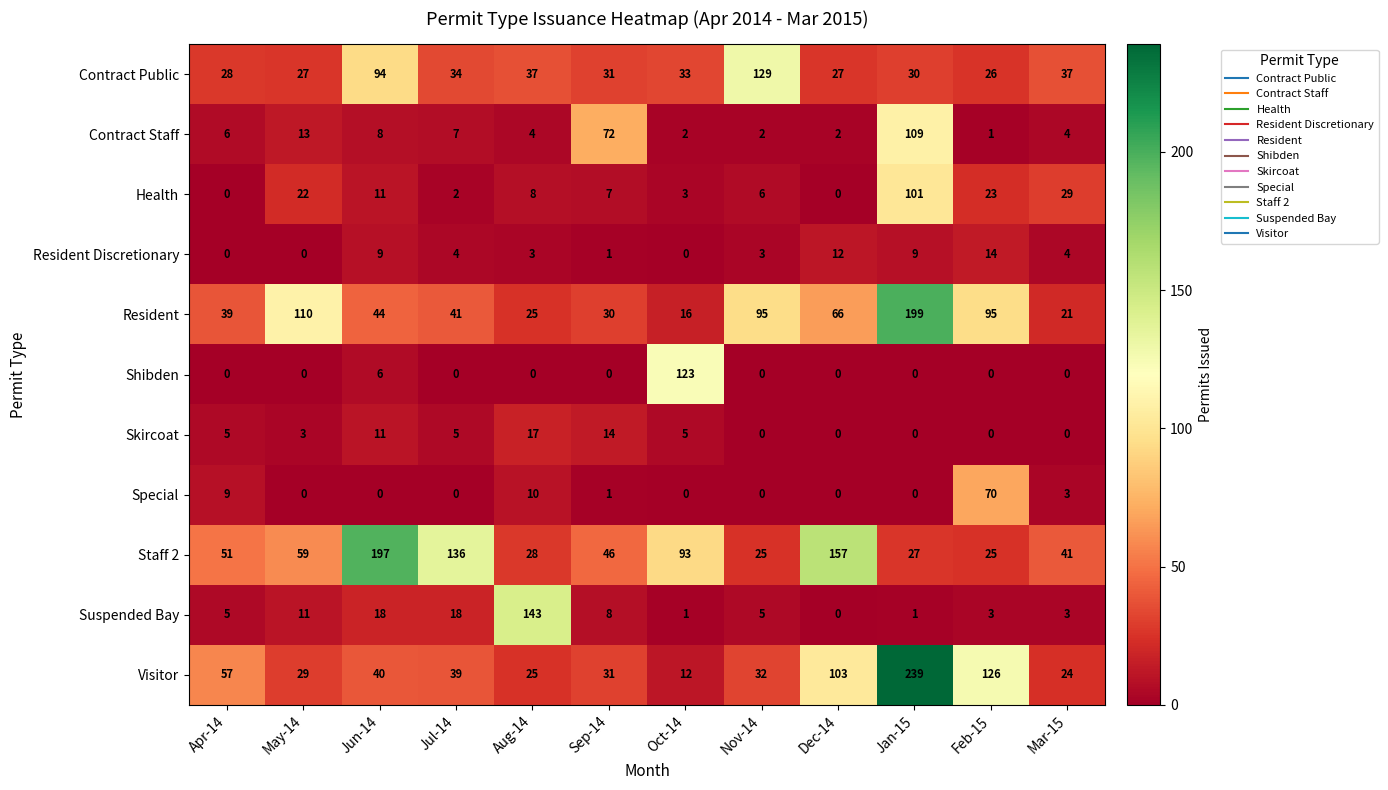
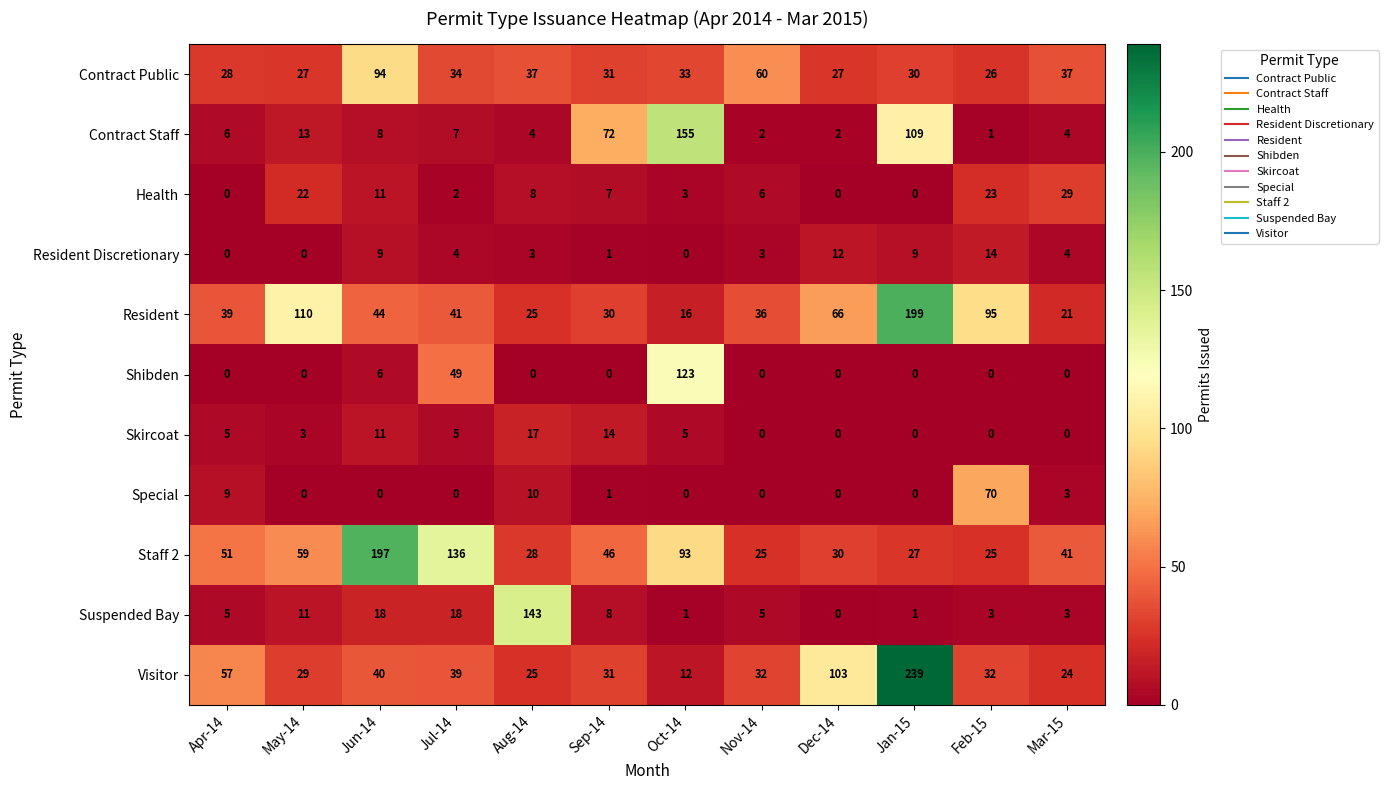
  {
    "Contract Public": {
      "Apr-14": 28,
      "May-14": 27,
      "Jun-14": 94,
      "Jul-14": 34,
      "Aug-14": 37,
      "Sep-14": 31,
      "Oct-14": 33,
-     "Nov-14": 129,
+     "Nov-14": 60,
      "Dec-14": 27,
      "Jan-15": 30,
      "Feb-15": 26,
      "Mar-15": 37
    },
    "Contract Staff": {
      "Apr-14": 6,
      "May-14": 13,
      "Jun-14": 8,
      "Jul-14": 7,
      "Aug-14": 4,
      "Sep-14": 72,
-     "Oct-14": 2,
+     "Oct-14": 155,
      "Nov-14": 2,
      "Dec-14": 2,
      "Jan-15": 109,
      "Feb-15": 1,
      "Mar-15": 4
    },
    "Health": {
      "Apr-14": 0,
      "May-14": 22,
      "Jun-14": 11,
      "Jul-14": 2,
      "Aug-14": 8,
      "Sep-14": 7,
      "Oct-14": 3,
      "Nov-14": 6,
      "Dec-14": 0,
-     "Jan-15": 101,
+     "Jan-15": 0,
      "Feb-15": 23,
      "Mar-15": 29
    },
    "Resident Discretionary": {
      "Apr-14": 0,
      "May-14": 0,
      "Jun-14": 9,
      "Jul-14": 4,
      "Aug-14": 3,
      "Sep-14": 1,
      "Oct-14": 0,
      "Nov-14": 3,
      "Dec-14": 12,
      "Jan-15": 9,
      "Feb-15": 14,
      "Mar-15": 4
    },
    "Resident": {
      "Apr-14": 39,
      "May-14": 110,
      "Jun-14": 44,
      "Jul-14": 41,
      "Aug-14": 25,
      "Sep-14": 30,
      "Oct-14": 16,
-     "Nov-14": 95,
+     "Nov-14": 36,
      "Dec-14": 66,
      "Jan-15": 199,
      "Feb-15": 95,
      "Mar-15": 21
    },
    "Shibden": {
      "Apr-14": 0,
      "May-14": 0,
      "Jun-14": 6,
-     "Jul-14": 0,
+     "Jul-14": 49,
      "Aug-14": 0,
      "Sep-14": 0,
      "Oct-14": 123,
      "Nov-14": 0,
      "Dec-14": 0,
      "Jan-15": 0,
      "Feb-15": 0,
      "Mar-15": 0
    },
    "Skircoat": {
      "Apr-14": 5,
      "May-14": 3,
      "Jun-14": 11,
      "Jul-14": 5,
      "Aug-14": 17,
      "Sep-14": 14,
      "Oct-14": 5,
      "Nov-14": 0,
      "Dec-14": 0,
      "Jan-15": 0,
      "Feb-15": 0,
      "Mar-15": 0
    },
    "Special": {
      "Apr-14": 9,
      "May-14": 0,
      "Jun-14": 0,
      "Jul-14": 0,
      "Aug-14": 10,
      "Sep-14": 1,
      "Oct-14": 0,
      "Nov-14": 0,
      "Dec-14": 0,
      "Jan-15": 0,
      "Feb-15": 70,
      "Mar-15": 3
    },
    "Staff 2": {
      "Apr-14": 51,
      "May-14": 59,
      "Jun-14": 197,
      "Jul-14": 136,
      "Aug-14": 28,
      "Sep-14": 46,
      "Oct-14": 93,
      "Nov-14": 25,
-     "Dec-14": 157,
+     "Dec-14": 30,
      "Jan-15": 27,
      "Feb-15": 25,
      "Mar-15": 41
    },
    "Suspended Bay": {
      "Apr-14": 5,
      "May-14": 11,
      "Jun-14": 18,
      "Jul-14": 18,
      "Aug-14": 143,
      "Sep-14": 8,
      "Oct-14": 1,
      "Nov-14": 5,
      "Dec-14": 0,
      "Jan-15": 1,
      "Feb-15": 3,
      "Mar-15": 3
    },
    "Visitor": {
      "Apr-14": 57,
      "May-14": 29,
      "Jun-14": 40,
      "Jul-14": 39,
      "Aug-14": 25,
      "Sep-14": 31,
      "Oct-14": 12,
      "Nov-14": 32,
      "Dec-14": 103,
      "Jan-15": 239,
-     "Feb-15": 126,
+     "Feb-15": 32,
      "Mar-15": 24
    }
  }
